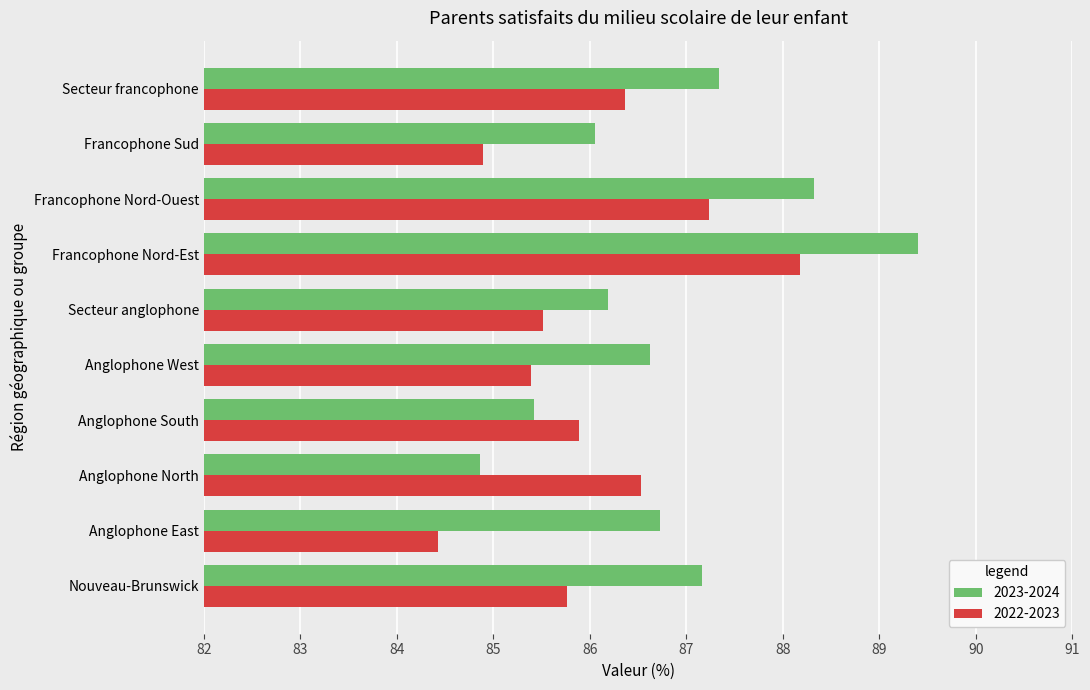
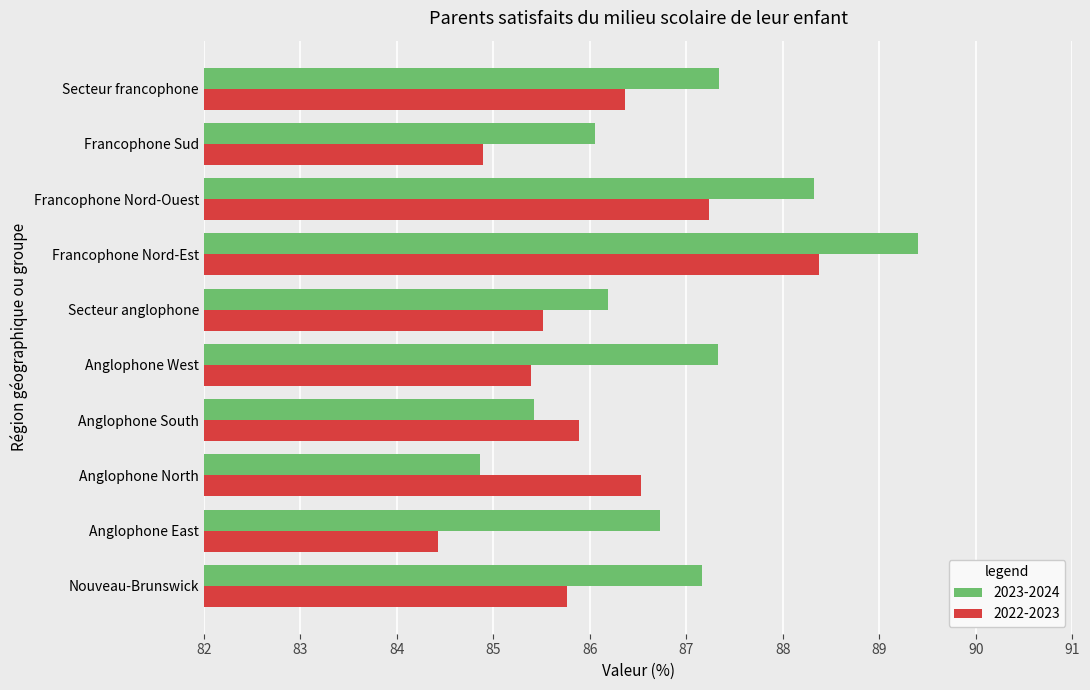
  {
    "2023-2024": {
      "Secteur francophone": 87.3,
      "Francophone Sud": 86.1,
      "Francophone Nord-Ouest": 88.3,
      "Francophone Nord-Est": 89.4,
      "Secteur anglophone": 86.2,
-     "Anglophone West": 86.6,
+     "Anglophone West": 87.3,
      "Anglophone South": 85.4,
      "Anglophone North": 84.9,
      "Anglophone East": 86.7,
      "Nouveau-Brunswick": 87.2
    },
    "2022-2023": {
      "Secteur francophone": 86.4,
      "Francophone Sud": 84.9,
      "Francophone Nord-Ouest": 87.2,
-     "Francophone Nord-Est": 88.2,
+     "Francophone Nord-Est": 88.4,
      "Secteur anglophone": 85.5,
      "Anglophone West": 85.4,
      "Anglophone South": 85.9,
      "Anglophone North": 86.5,
      "Anglophone East": 84.4,
      "Nouveau-Brunswick": 85.8
    }
  }
